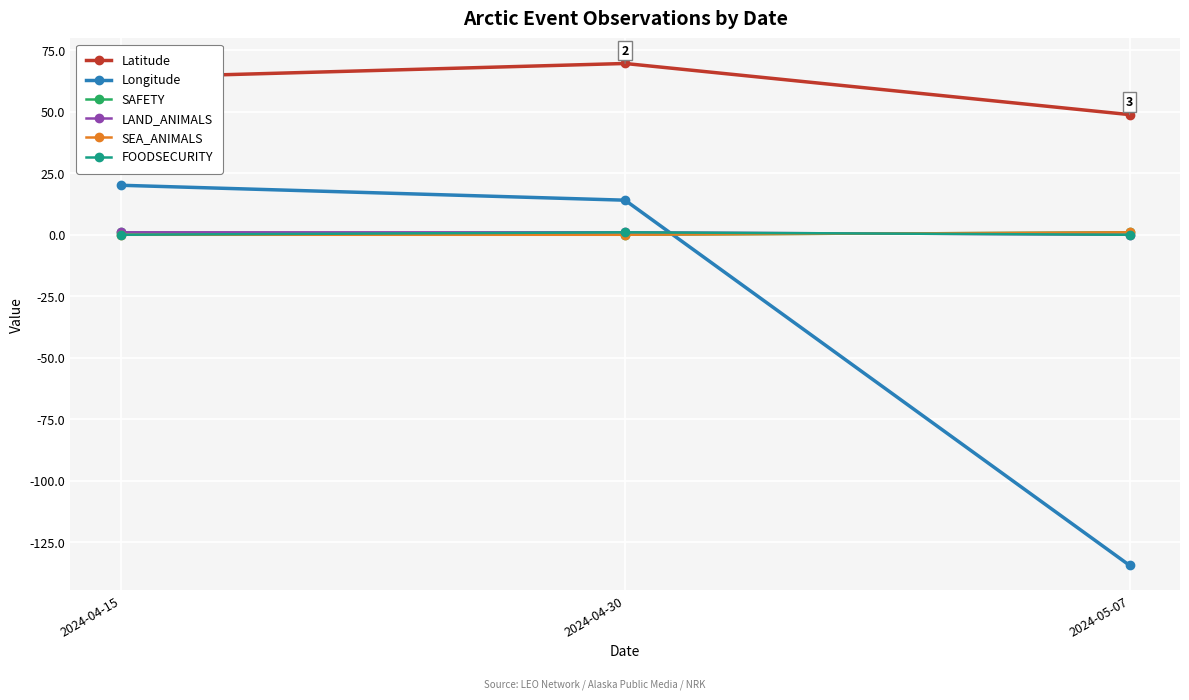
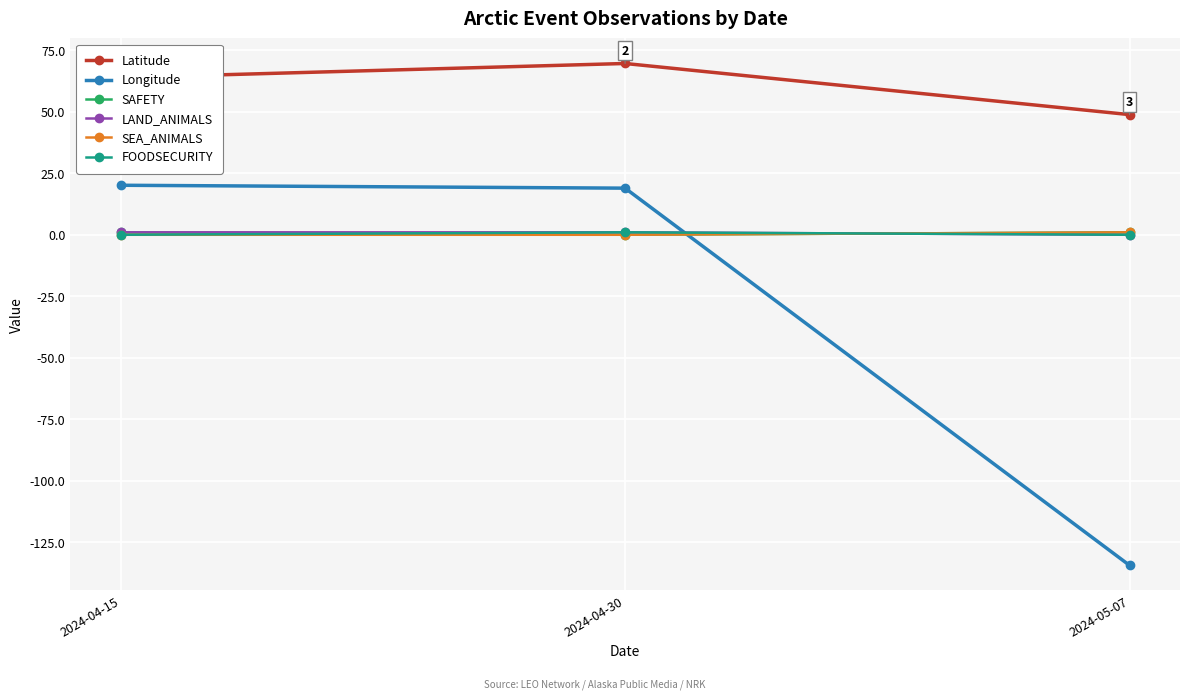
  {
    "Longitude": {
      "2024-04-15": 20,
-     "2024-04-30": 14,
+     "2024-04-30": 19,
      "2024-05-07": -134
    }
  }
